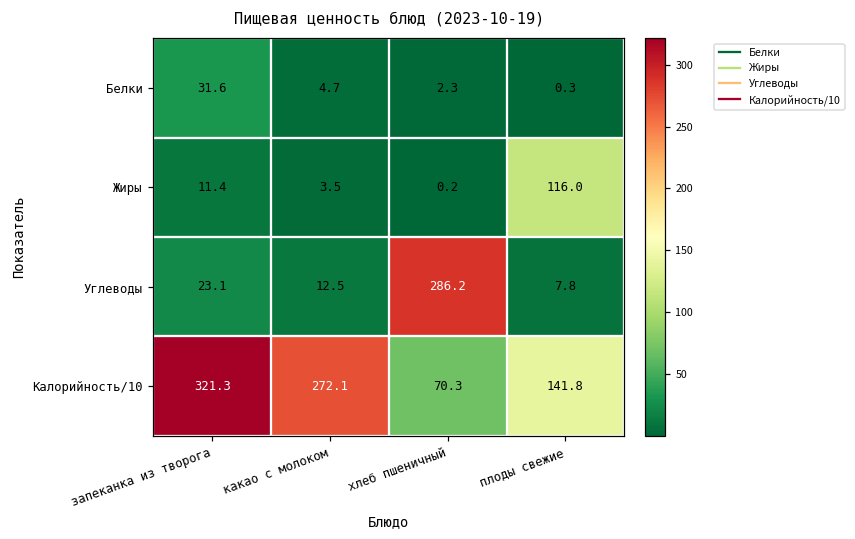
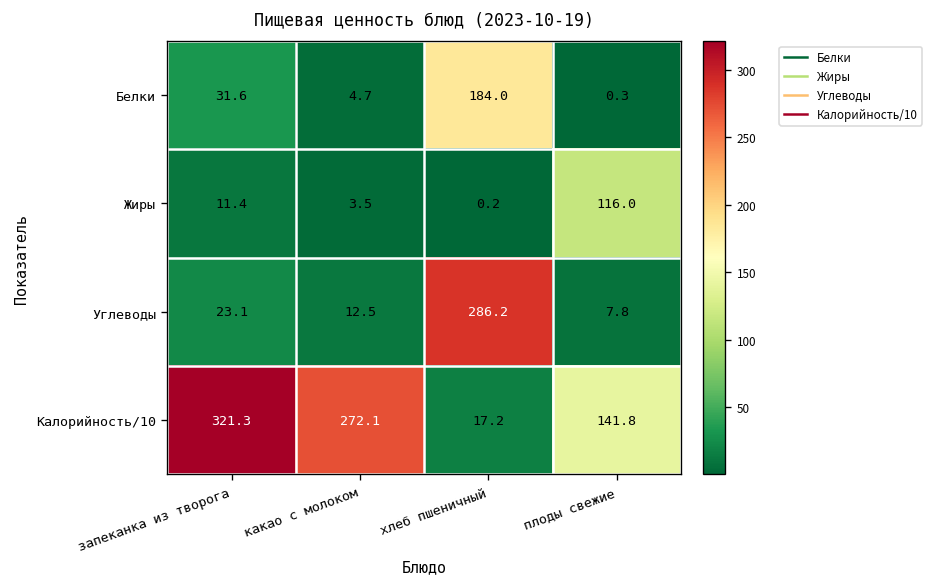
  {
    "Белки": {
      "запеканка из творога": 31.6,
      "какао с молоком": 4.7,
-     "хлеб пшеничный": 2.3,
+     "хлеб пшеничный": 184.0,
      "плоды свежие": 0.3
    },
    "Жиры": {
      "запеканка из творога": 11.4,
      "какао с молоком": 3.5,
      "хлеб пшеничный": 0.2,
      "плоды свежие": 116.0
    },
    "Углеводы": {
      "запеканка из творога": 23.1,
      "какао с молоком": 12.5,
      "хлеб пшеничный": 286.2,
      "плоды свежие": 7.8
    },
    "Калорийность/10": {
      "запеканка из творога": 321.3,
      "какао с молоком": 272.1,
-     "хлеб пшеничный": 70.3,
+     "хлеб пшеничный": 17.2,
      "плоды свежие": 141.8
    }
  }
